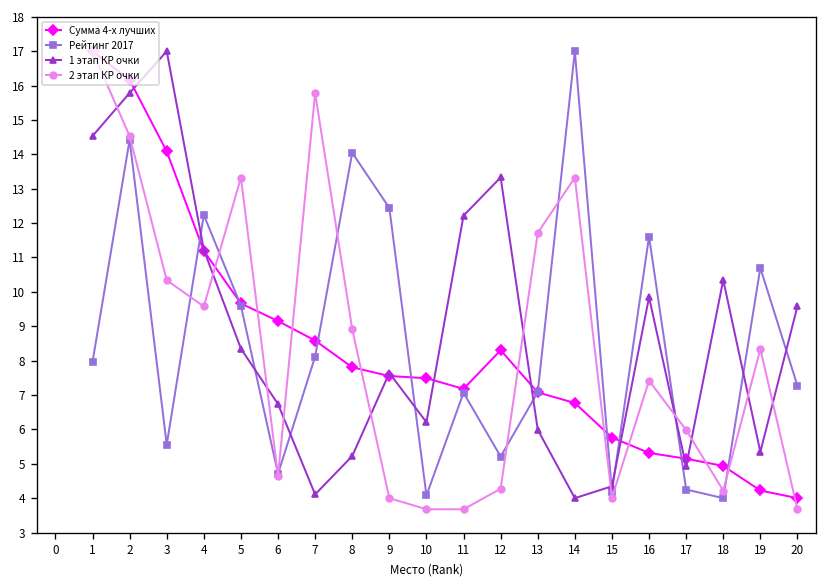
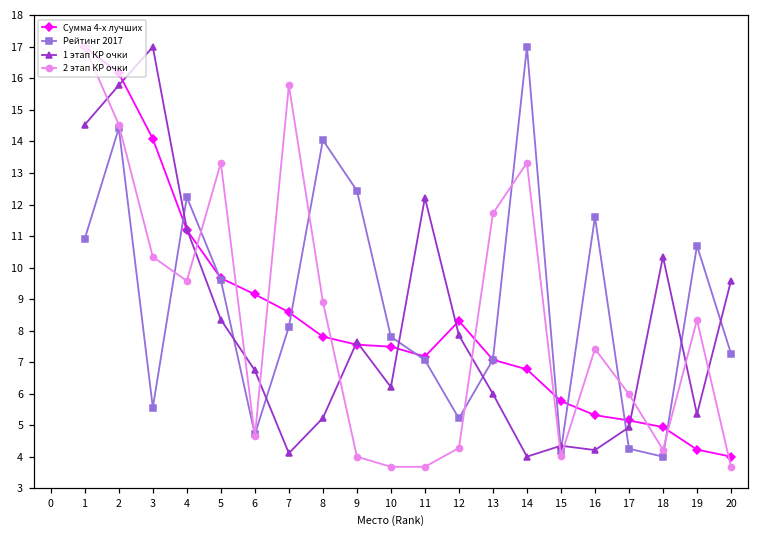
  {
    "Сумма 4-х лучших": {
      "3": 14.1,
      "6": 9.2,
      "7": 8.6,
      "8": 7.8,
      "9": 7.6,
      "10": 7.5,
      "11": 7.2,
      "12": 8.3,
      "14": 6.8,
      "15": 5.8,
      "16": 5.3,
      "17": 5.1,
      "18": 4.9,
      "19": 4.2,
      "20": 4.0
    },
    "Рейтинг 2017": {
-     "1": 8.0,
+     "1": 10.9,
      "2": 14.4,
      "3": 5.6,
      "4": 12.2,
      "7": 8.1,
      "8": 14.0,
      "9": 12.4,
-     "10": 4.1,
+     "10": 7.8,
      "11": 7.1,
      "12": 5.2,
      "14": 17.0,
      "15": 4.2,
      "16": 11.6,
      "17": 4.3,
      "18": 4.0,
      "19": 10.7,
      "20": 7.3
    },
    "1 этап КР очки": {
      "1": 14.5,
      "2": 15.8,
      "3": 17.0,
      "5": 8.3,
      "6": 6.7,
      "7": 4.1,
      "8": 5.2,
      "9": 7.6,
      "10": 6.2,
      "11": 12.2,
-     "12": 13.3,
+     "12": 7.8,
      "13": 6.0,
      "14": 4.0,
      "15": 4.3,
-     "16": 9.8,
+     "16": 4.2,
      "17": 4.9,
      "18": 10.3,
      "19": 5.3,
      "20": 9.6
    },
    "2 этап КР очки": {
      "2": 14.5,
      "3": 10.3,
      "4": 9.6,
      "5": 13.3,
      "7": 15.8,
      "8": 8.9,
      "9": 4.0,
      "10": 3.7,
      "11": 3.7,
      "12": 4.3,
      "13": 11.7,
      "14": 13.3,
      "15": 4.0,
      "16": 7.4,
      "17": 6.0,
      "18": 4.2,
      "19": 8.3,
      "20": 3.7
    }
  }
